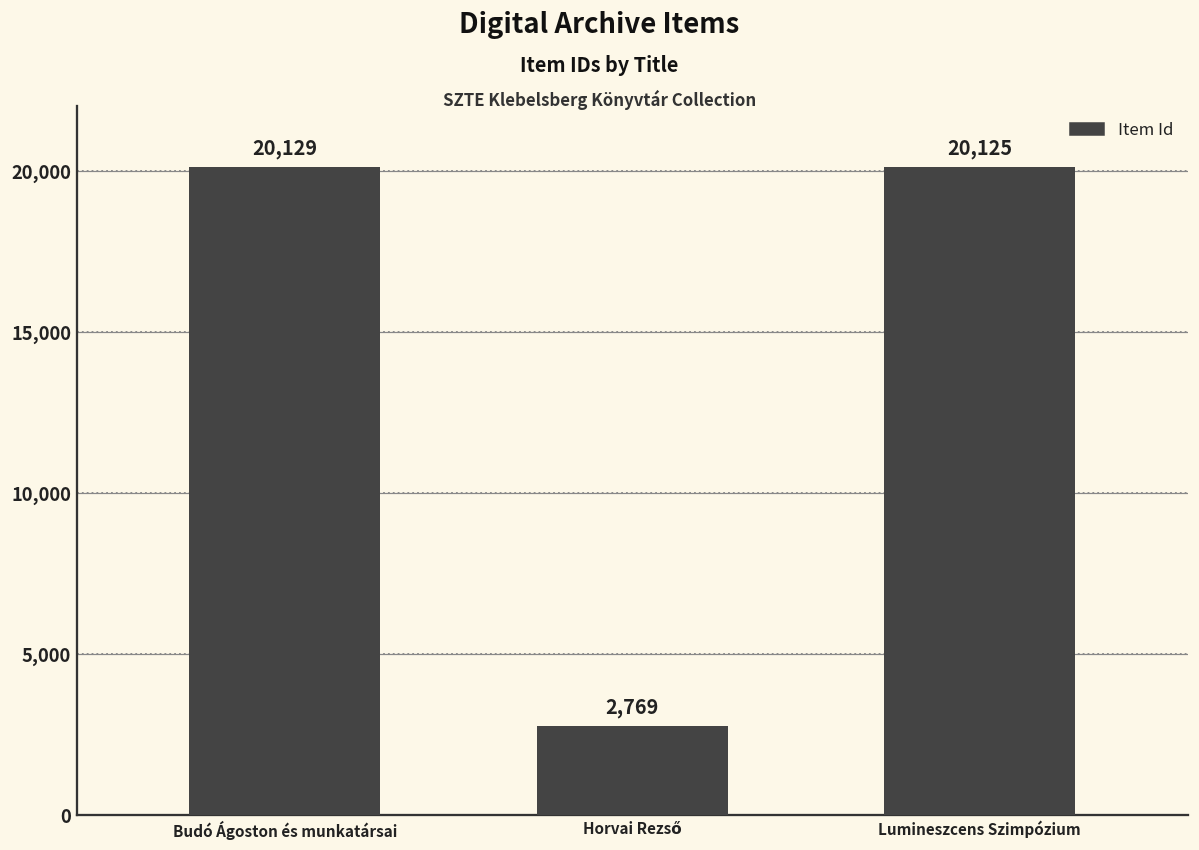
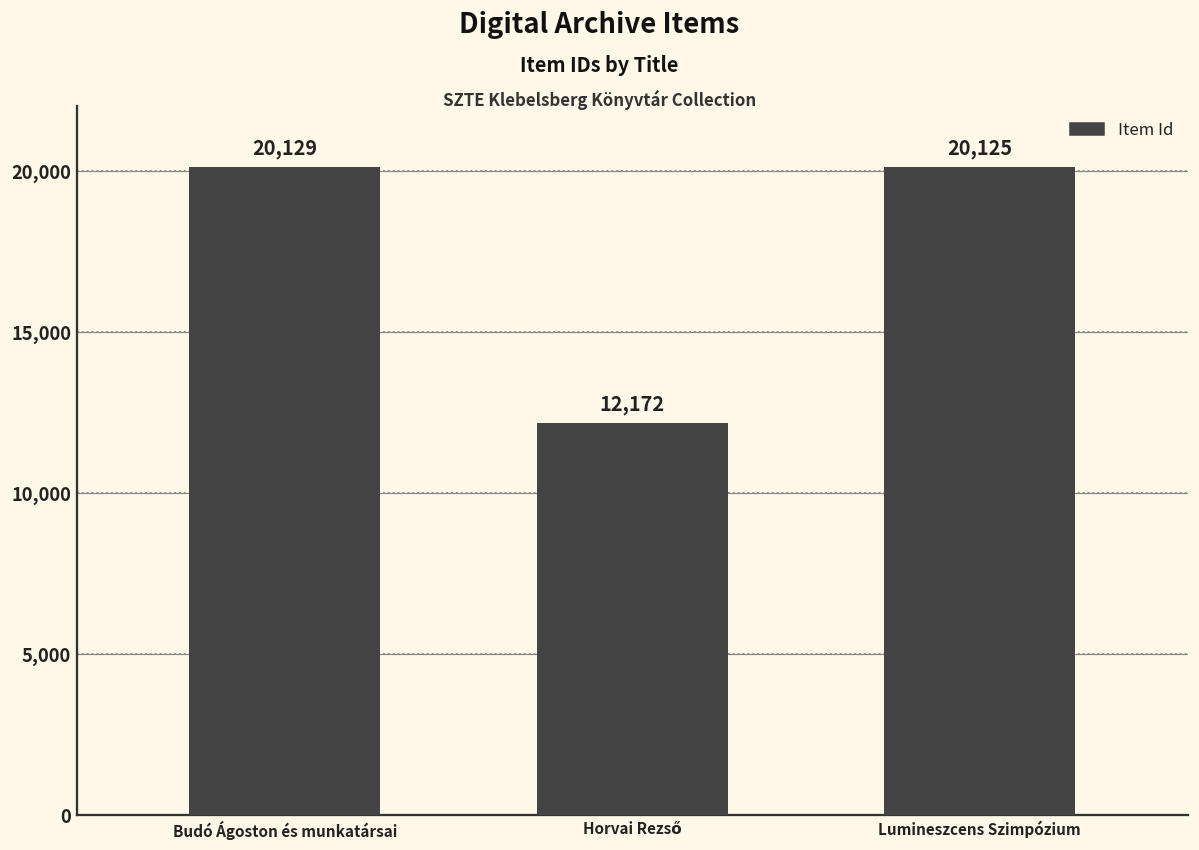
  {
    "Budó Ágoston és munkatársai": "20,129",
-   "Horvai Rezső": "2,769",
+   "Horvai Rezső": "12,172",
    "Lumineszcens Szimpózium": "20,125"
  }
